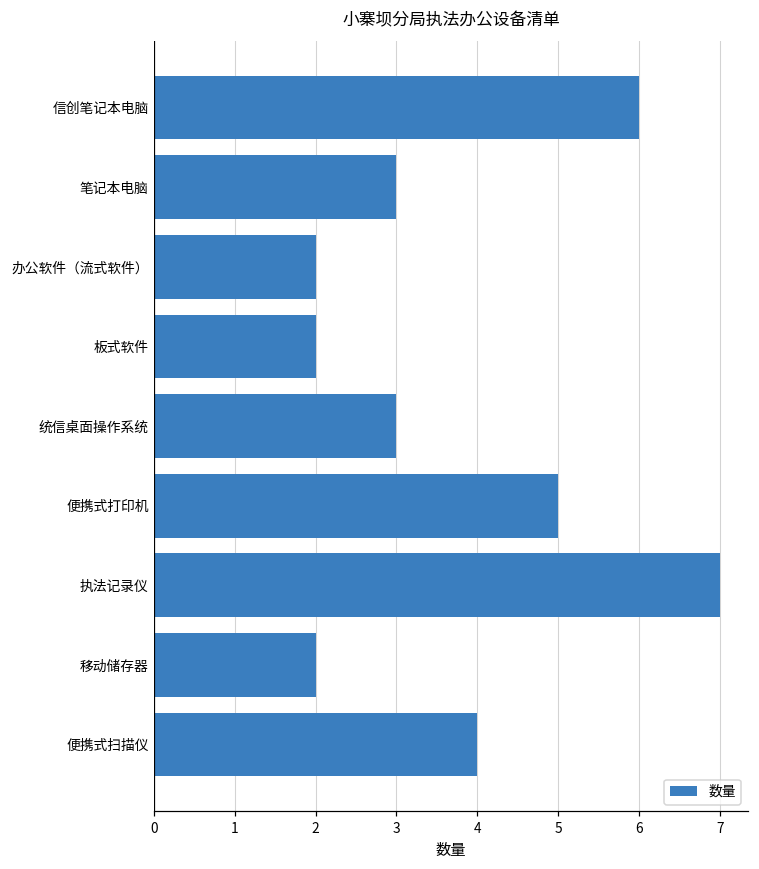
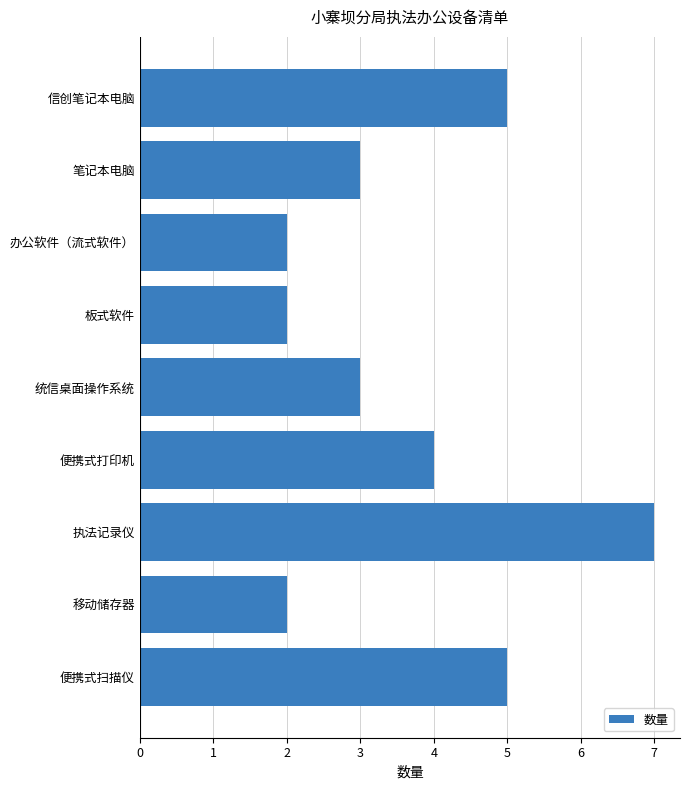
  {
-   "信创笔记本电脑": 6,
+   "信创笔记本电脑": 5,
    "笔记本电脑": 3,
    "办公软件（流式软件）": 2,
    "板式软件": 2,
    "统信桌面操作系统": 3,
-   "便携式打印机": 5,
+   "便携式打印机": 4,
    "执法记录仪": 7,
    "移动储存器": 2,
-   "便携式扫描仪": 4
+   "便携式扫描仪": 5
  }
